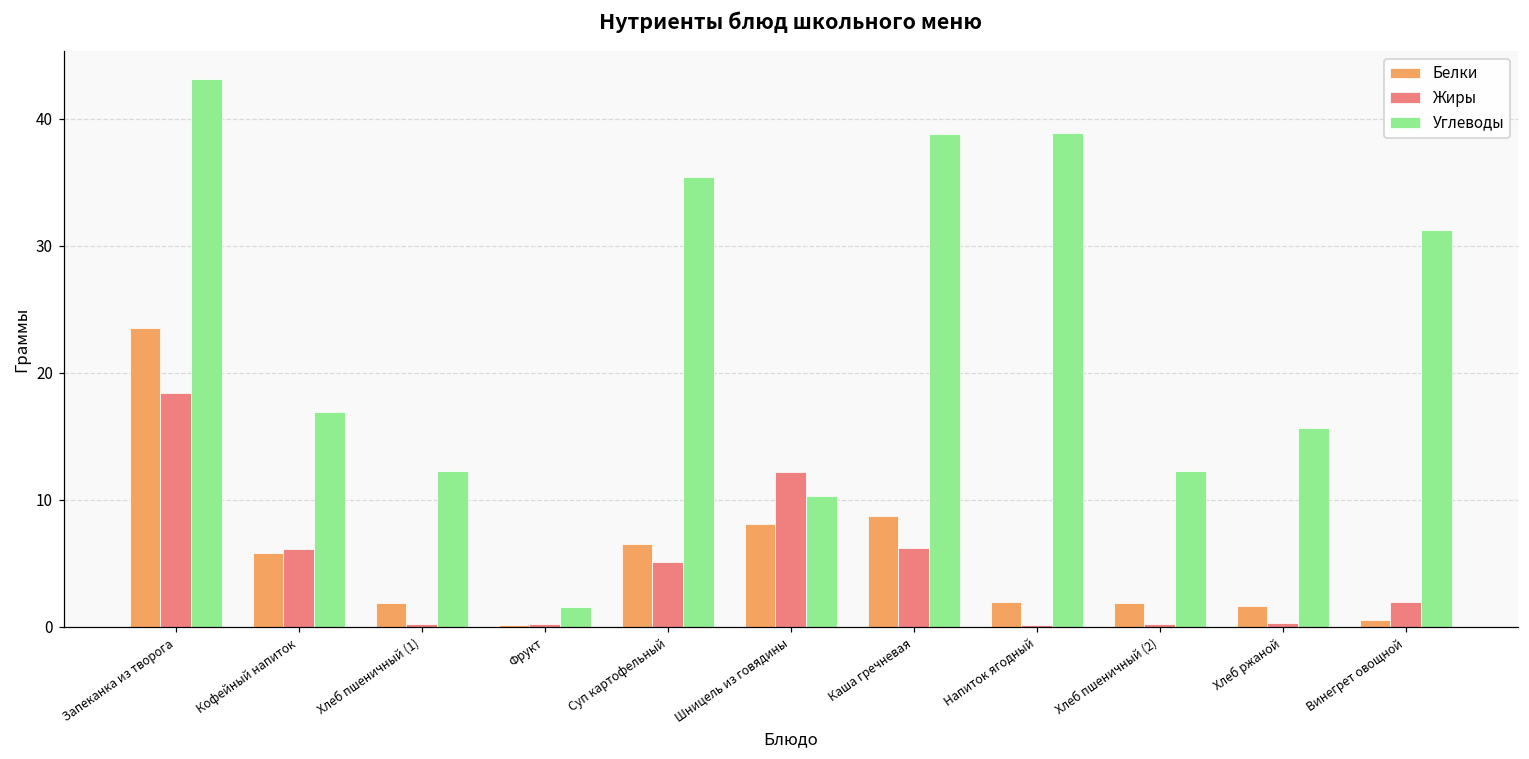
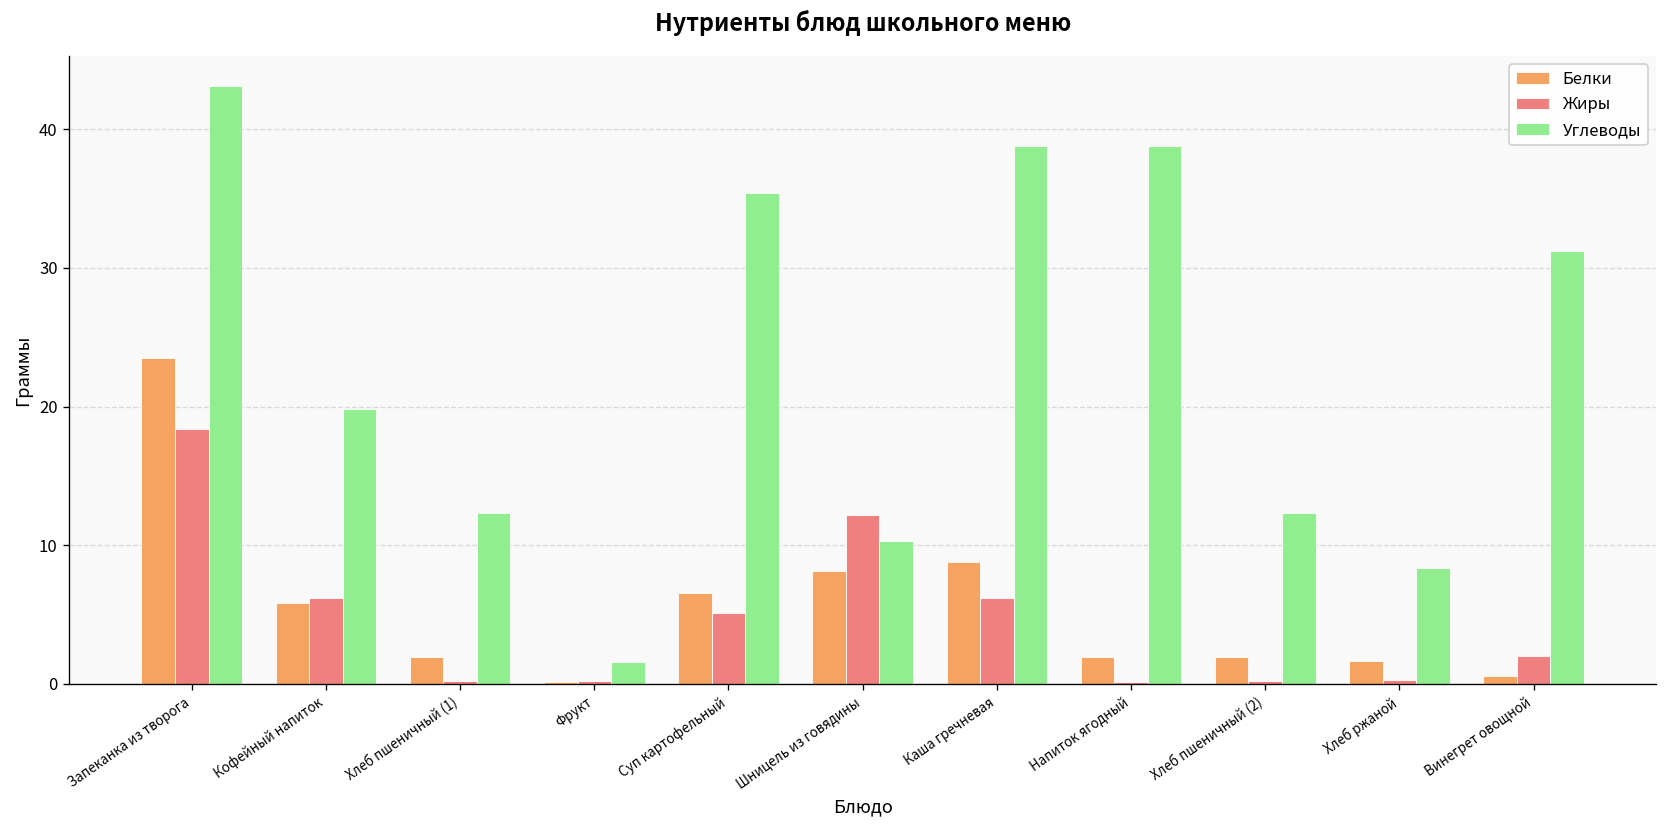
  {
    "Углеводы": {
      "Запеканка из творога": 43.1,
-     "Кофейный напиток": 16.9,
+     "Кофейный напиток": 19.8,
      "Хлеб пшеничный (1)": 12.3,
      "Фрукт": 1.6,
      "Суп картофельный": 35.4,
      "Шницель из говядины": 10.3,
      "Каша гречневая": 38.8,
      "Напиток ягодный": 38.8,
      "Хлеб пшеничный (2)": 12.3,
-     "Хлеб ржаной": 15.7,
+     "Хлеб ржаной": 8.4,
      "Винегрет овощной": 31.2
    }
  }
